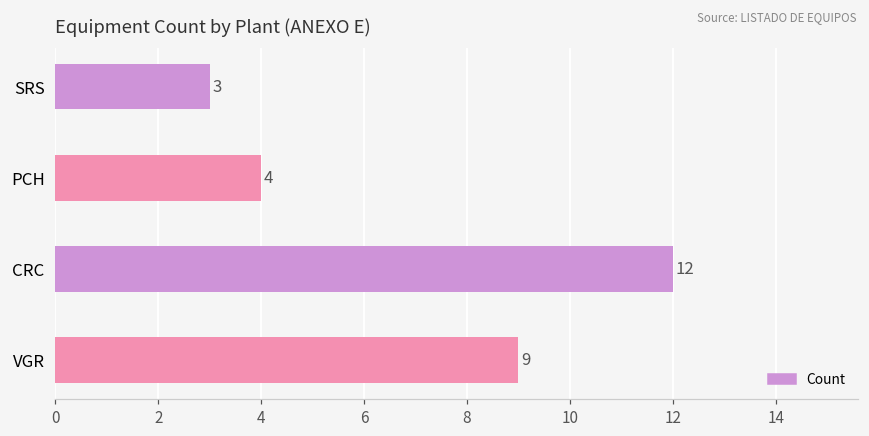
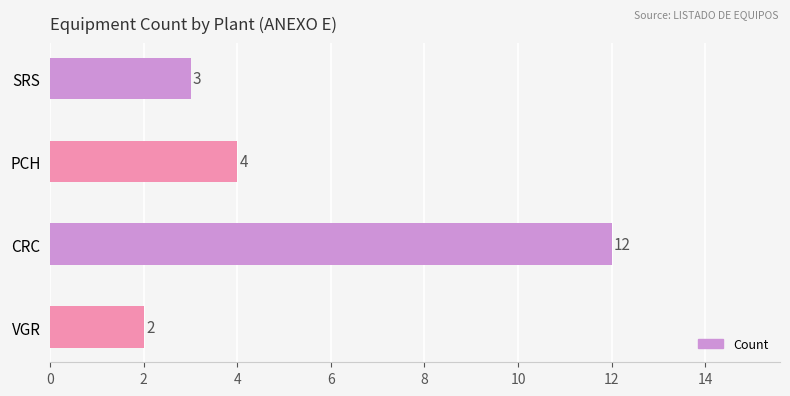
  {
    "SRS": 3,
    "PCH": 4,
    "CRC": 12,
-   "VGR": 9
+   "VGR": 2
  }
